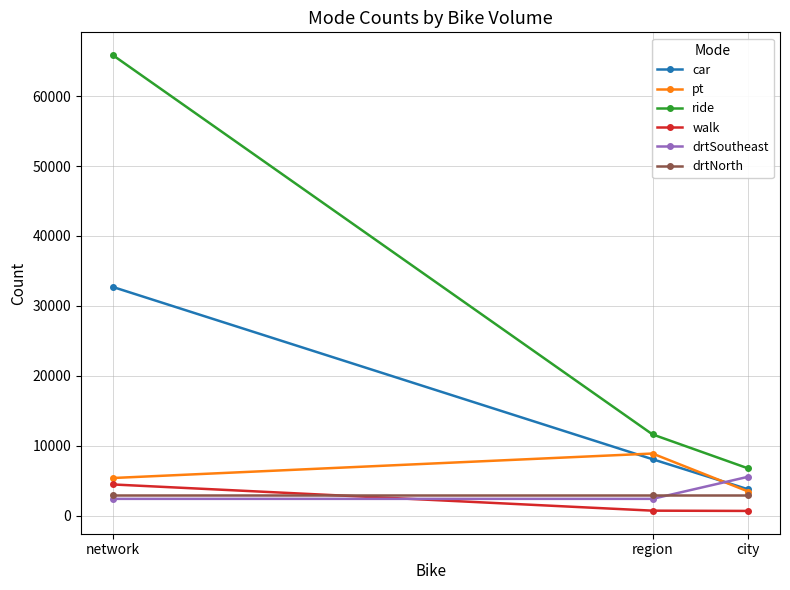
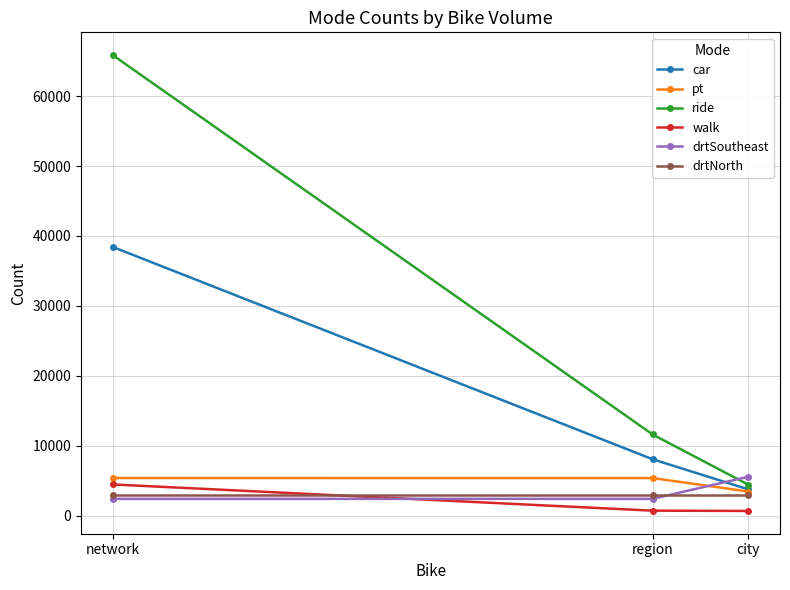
  {
    "car": {
-     "network": 33000,
+     "network": 38000,
      "region": 8000
    },
    "pt": {
      "network": 5000,
-     "region": 9000
+     "region": 5000
    },
    "ride": {
      "network": 66000,
      "region": 12000,
-     "city": 7000
+     "city": 4000
    },
    "walk": {
      "network": 4000,
      "region": 1000,
      "city": 1000
    },
    "drtSoutheast": {
      "network": 2000,
      "region": 2000,
      "city": 6000
    },
    "drtNorth": {
      "network": 3000,
      "region": 3000,
      "city": 3000
    }
  }
